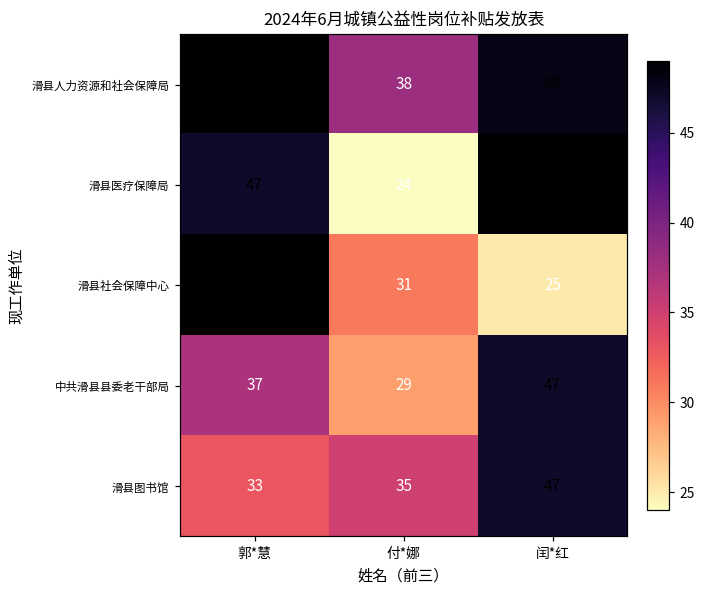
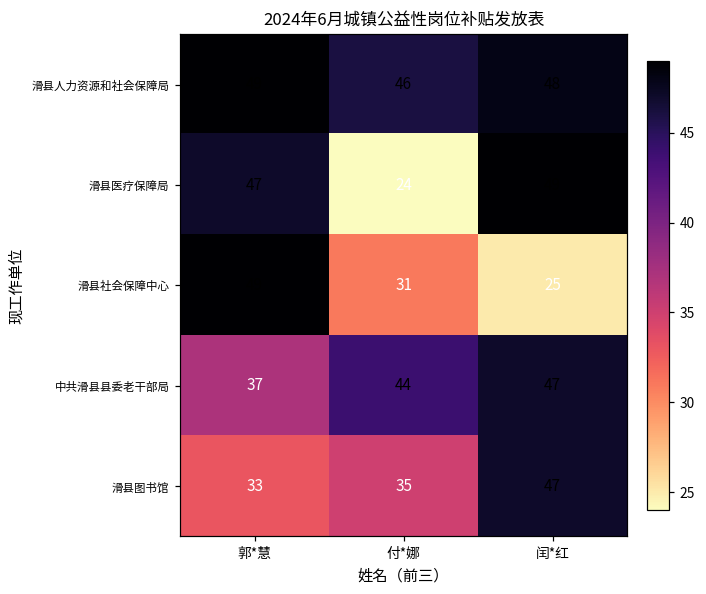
  {
    "滑县人力资源和社会保障局": {
-     "付*娜": 38
+     "付*娜": 46
    },
    "滑县医疗保障局": {
      "付*娜": 24
    },
    "滑县社会保障中心": {
      "付*娜": 31,
      "闰*红": 25
    },
    "中共滑县县委老干部局": {
      "郭*慧": 37,
-     "付*娜": 29
+     "付*娜": 44
    },
    "滑县图书馆": {
      "郭*慧": 33,
      "付*娜": 35
    }
  }
